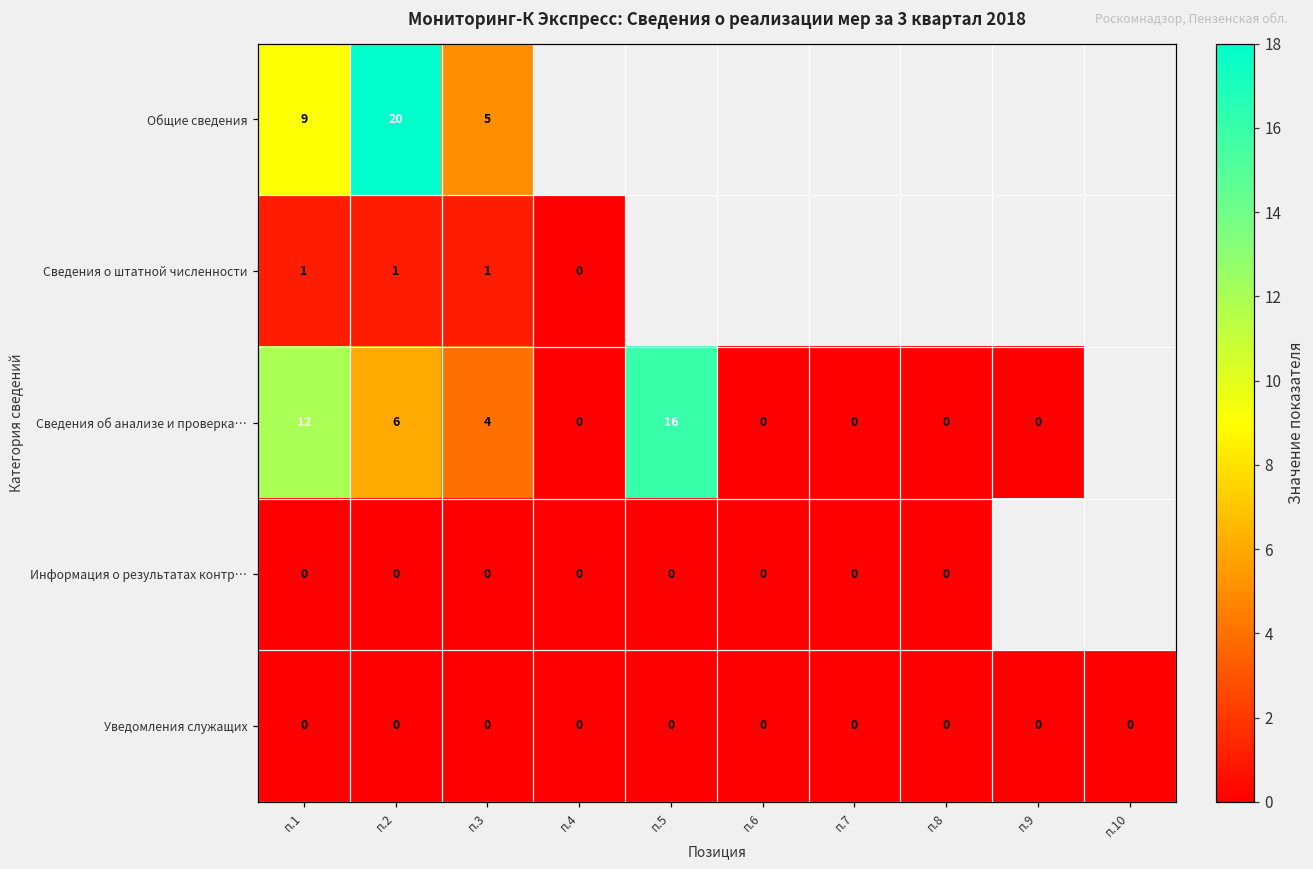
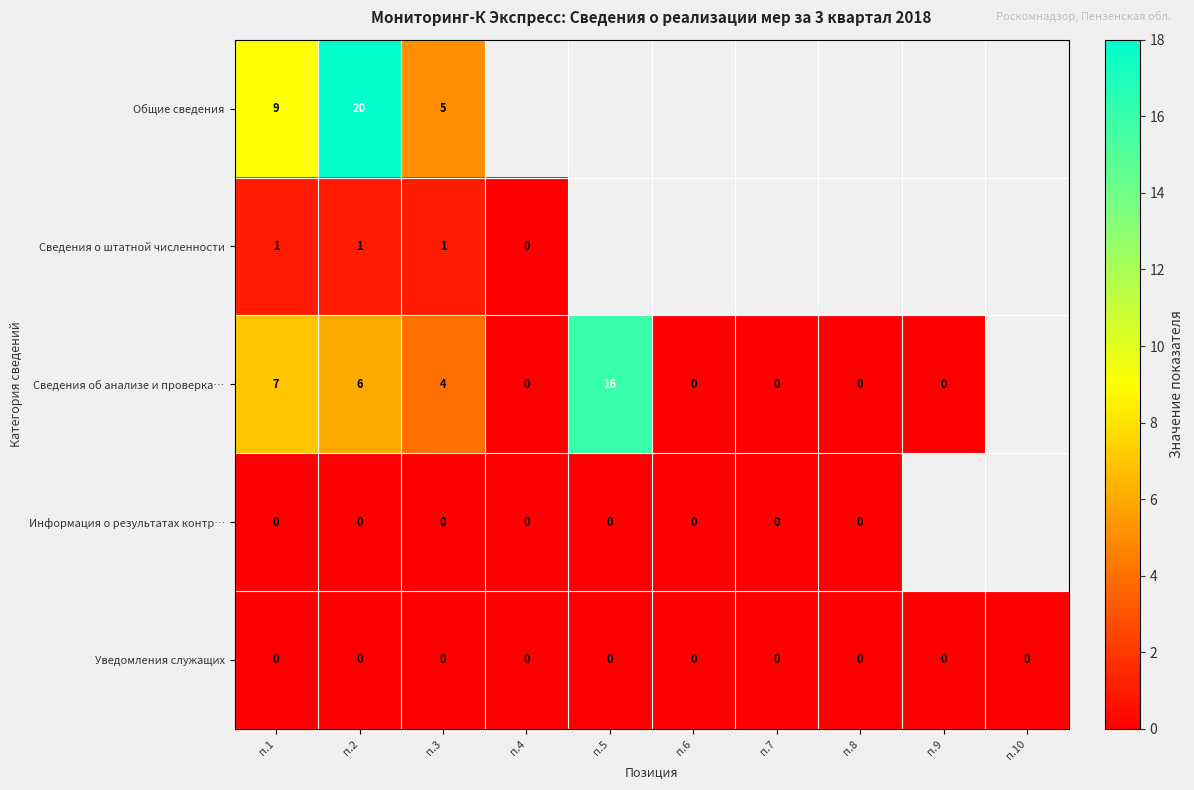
  {
    "Общие сведения": {
      "п.1": 9,
      "п.2": 20,
      "п.3": 5
    },
    "Сведения о штатной численности": {
      "п.1": 1,
      "п.2": 1,
      "п.3": 1,
      "п.4": 0
    },
    "Сведения об анализе и проверка…": {
-     "п.1": 12,
+     "п.1": 7,
      "п.2": 6,
      "п.3": 4,
      "п.4": 0,
      "п.5": 16,
      "п.6": 0,
      "п.7": 0,
      "п.8": 0,
      "п.9": 0
    },
    "Информация о результатах контр…": {
      "п.1": 0,
      "п.2": 0,
      "п.3": 0,
      "п.4": 0,
      "п.5": 0,
      "п.6": 0,
      "п.7": 0,
      "п.8": 0
    },
    "Уведомления служащих": {
      "п.1": 0,
      "п.2": 0,
      "п.3": 0,
      "п.4": 0,
      "п.5": 0,
      "п.6": 0,
      "п.7": 0,
      "п.8": 0,
      "п.9": 0,
      "п.10": 0
    }
  }
